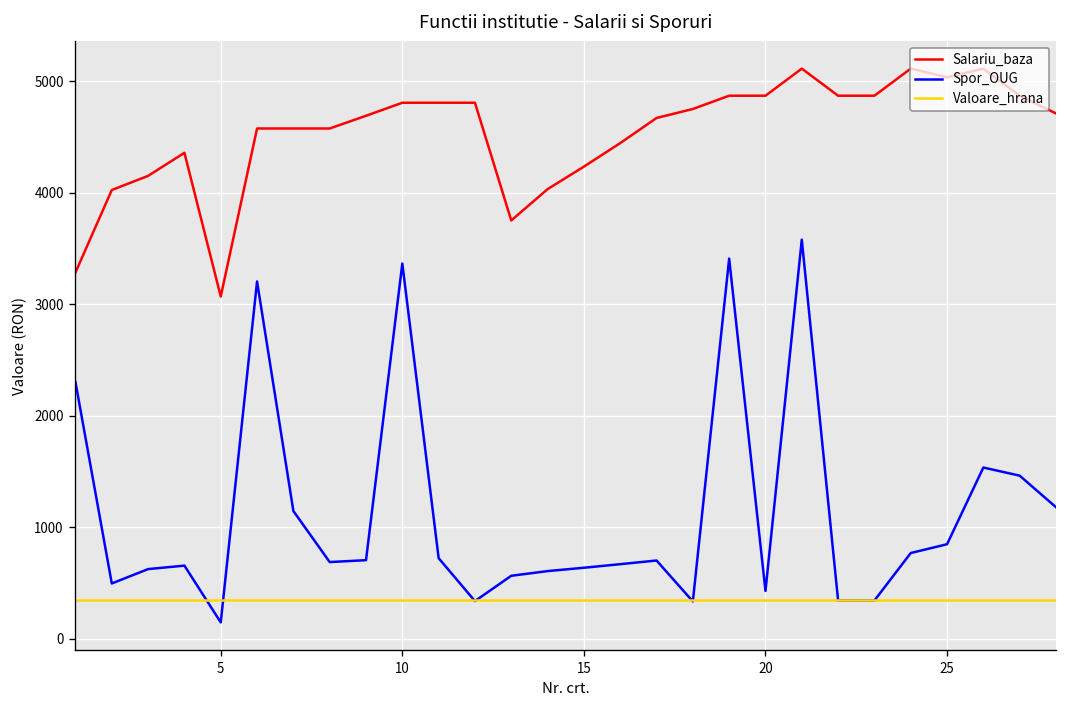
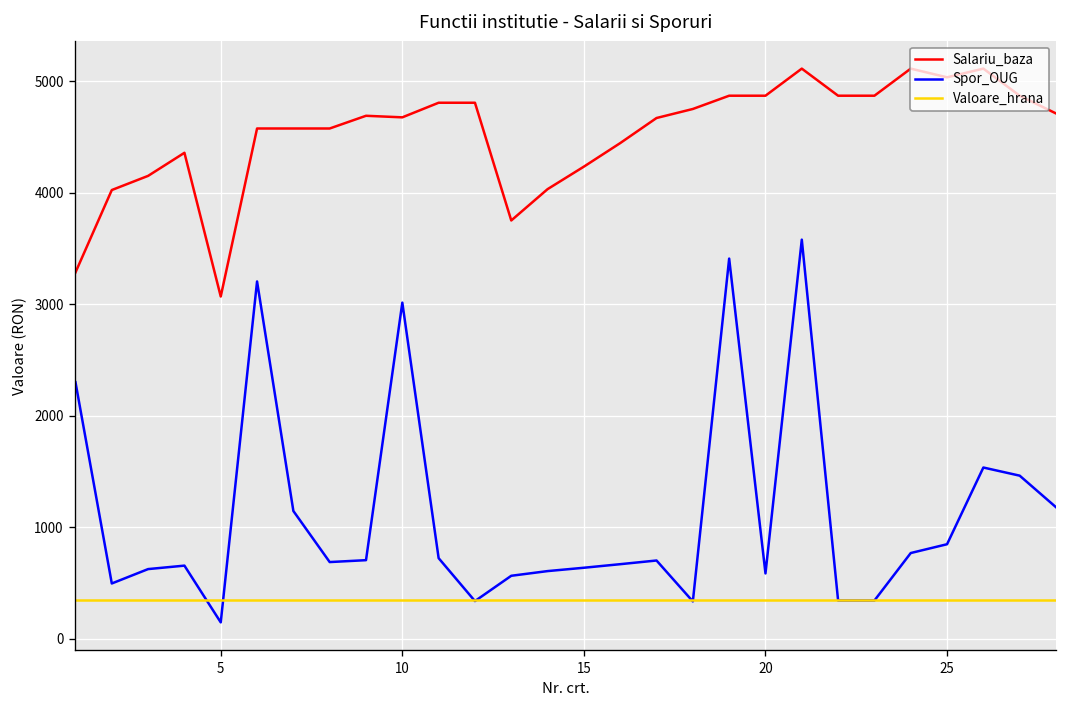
  {
    "Salariu_baza": {
      "5": 3100,
-     "10": 4800,
+     "10": 4700,
      "15": 4200,
      "20": 4900
    },
    "Spor_OUG": {
      "5": 100,
-     "10": 3400,
+     "10": 3000,
      "15": 600,
-     "20": 400,
+     "20": 600,
      "25": 800
    },
    "Valoare_hrana": {
      "5": 300,
      "10": 300,
      "15": 300,
      "20": 300,
      "25": 300
    }
  }
